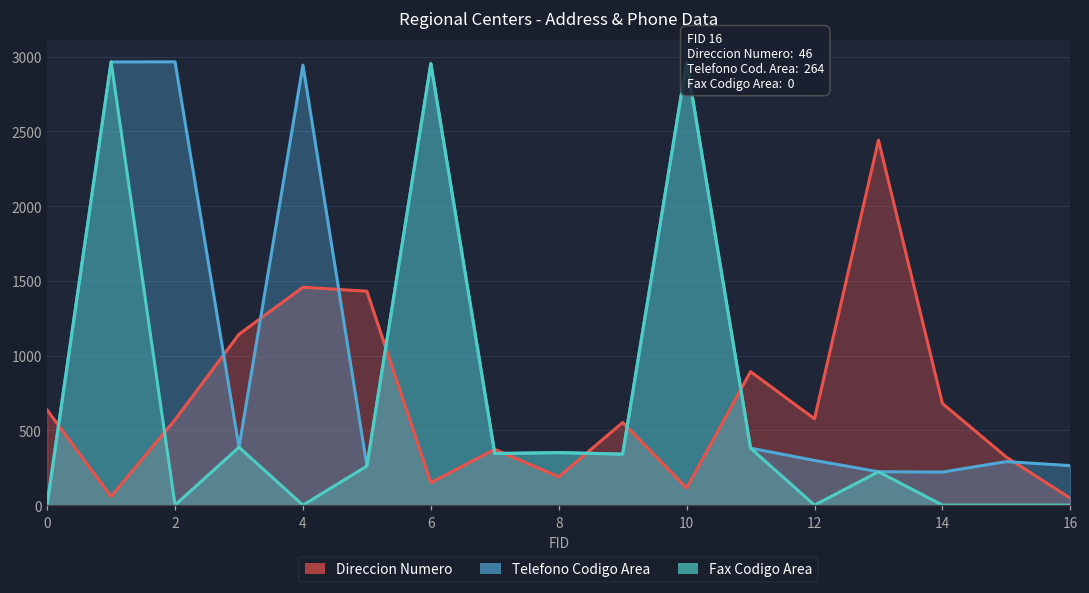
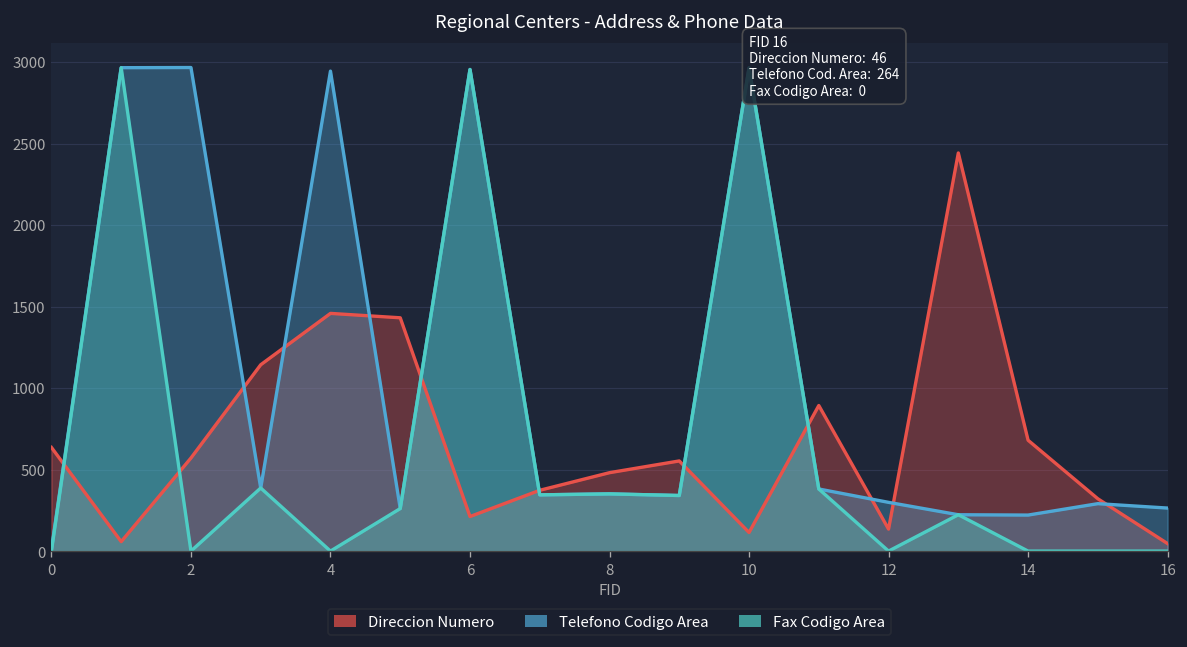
  {
    "Direccion Numero": {
      "0": 640,
      "2": 570,
      "4": 1460,
-     "6": 150,
-     "8": 190,
+     "6": 210,
+     "8": 480,
      "10": 110,
-     "12": 580,
+     "12": 140,
      "14": 680,
      "16": 50
    }
  }
